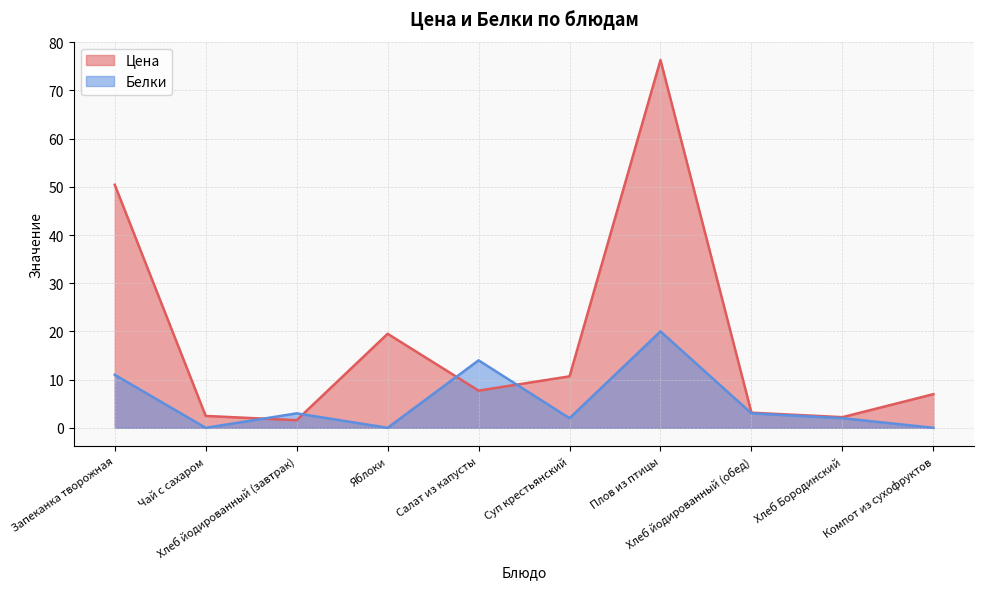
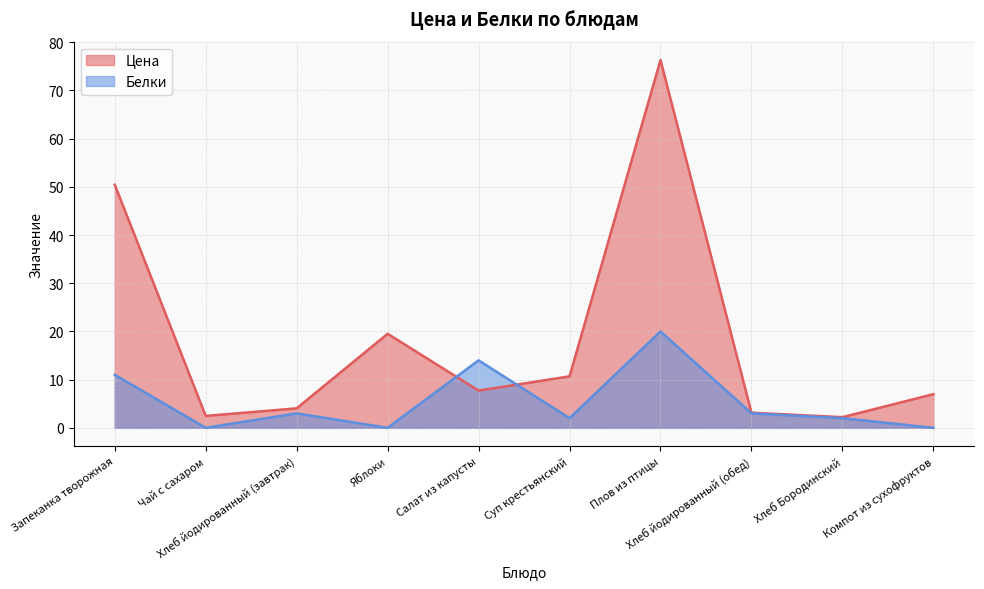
  {
    "Цена": {
      "Запеканка творожная": 50,
      "Чай с сахаром": 2,
-     "Хлеб йодированный (завтрак)": 2,
+     "Хлеб йодированный (завтрак)": 4,
      "Яблоки": 20,
      "Салат из капусты": 8,
      "Суп крестьянский": 11,
      "Плов из птицы": 76,
      "Компот из сухофруктов": 7
    },
    "Белки": {
      "Запеканка творожная": 11,
      "Чай с сахаром": 0,
      "Хлеб йодированный (завтрак)": 3,
      "Яблоки": 0,
      "Салат из капусты": 14,
      "Суп крестьянский": 2,
      "Плов из птицы": 20,
      "Компот из сухофруктов": 0
    }
  }
